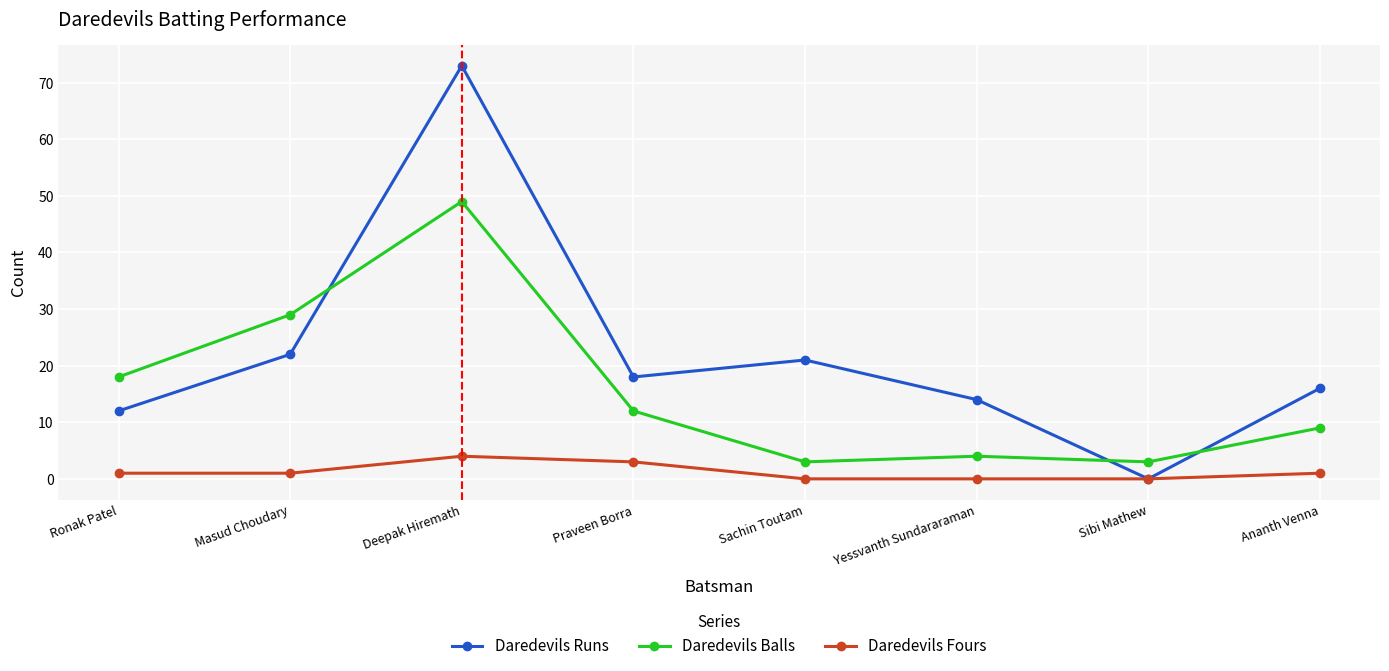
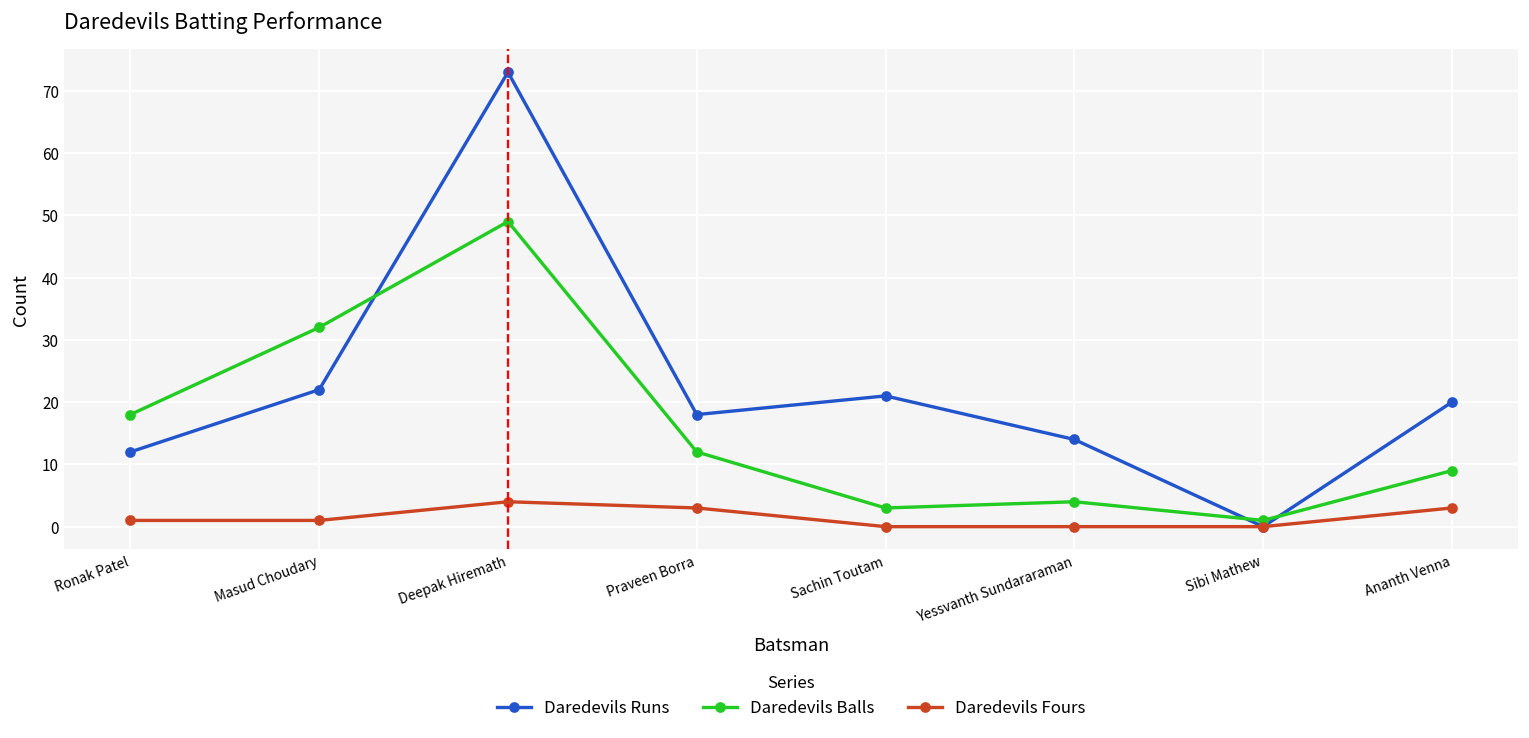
  {
    "Daredevils Runs": {
      "Ronak Patel": 12,
      "Masud Choudary": 22,
      "Deepak Hiremath": 73,
      "Praveen Borra": 18,
      "Sachin Toutam": 21,
      "Yessvanth Sundararaman": 14,
-     "Ananth Venna": 16
+     "Ananth Venna": 20
    },
    "Daredevils Balls": {
      "Ronak Patel": 18,
-     "Masud Choudary": 29,
+     "Masud Choudary": 32,
      "Deepak Hiremath": 49,
      "Praveen Borra": 12,
      "Sachin Toutam": 3,
      "Yessvanth Sundararaman": 4,
-     "Sibi Mathew": 3,
+     "Sibi Mathew": 1,
      "Ananth Venna": 9
    },
    "Daredevils Fours": {
      "Ronak Patel": 1,
      "Masud Choudary": 1,
      "Deepak Hiremath": 4,
      "Praveen Borra": 3,
      "Sachin Toutam": 0,
      "Yessvanth Sundararaman": 0,
-     "Ananth Venna": 1
+     "Ananth Venna": 3
    }
  }
